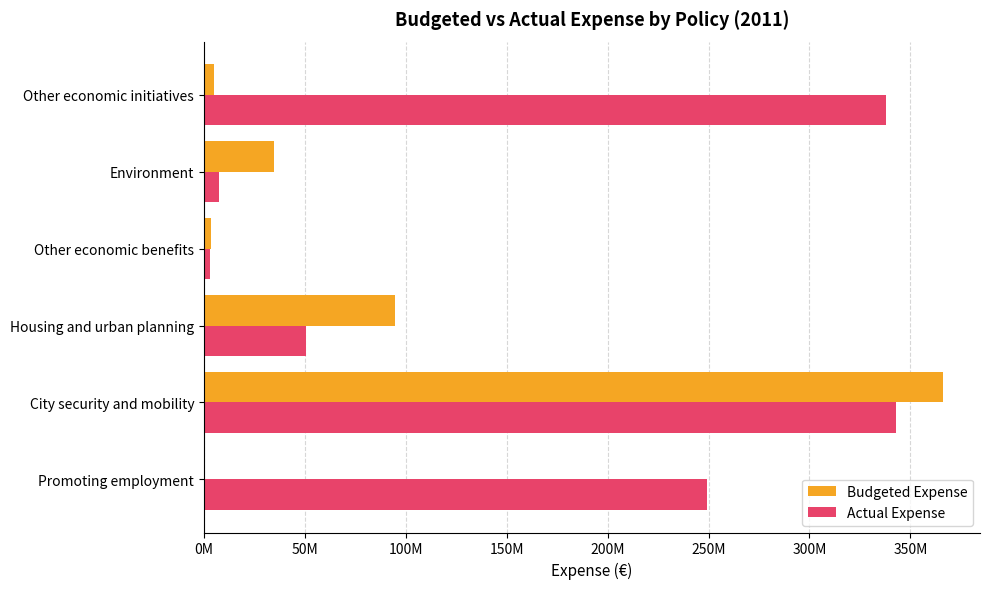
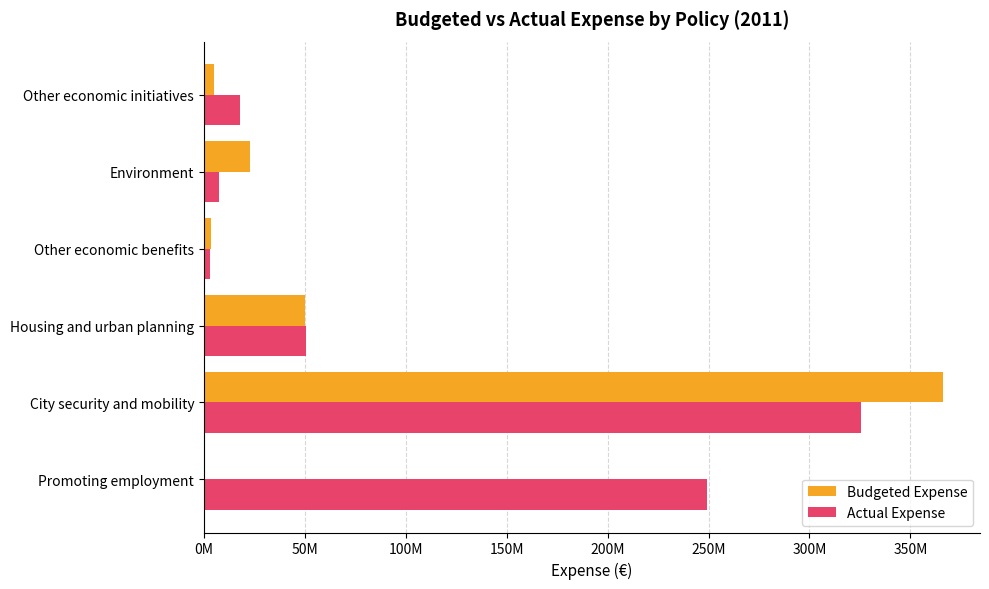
  {
    "Budgeted Expense": {
      "Other economic initiatives": 5000000,
-     "Environment": 35000000,
+     "Environment": 23000000,
      "Other economic benefits": 4000000,
-     "Housing and urban planning": 95000000,
+     "Housing and urban planning": 50000000,
      "City security and mobility": 366000000
    },
    "Actual Expense": {
-     "Other economic initiatives": 338000000,
+     "Other economic initiatives": 18000000,
      "Environment": 7000000,
      "Other economic benefits": 3000000,
      "Housing and urban planning": 51000000,
-     "City security and mobility": 343000000,
+     "City security and mobility": 325000000,
      "Promoting employment": 249000000
    }
  }
